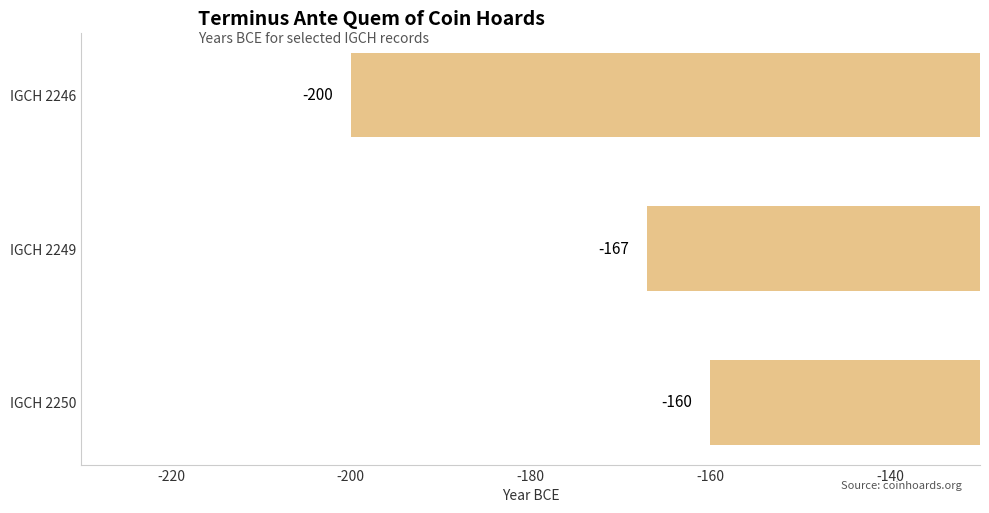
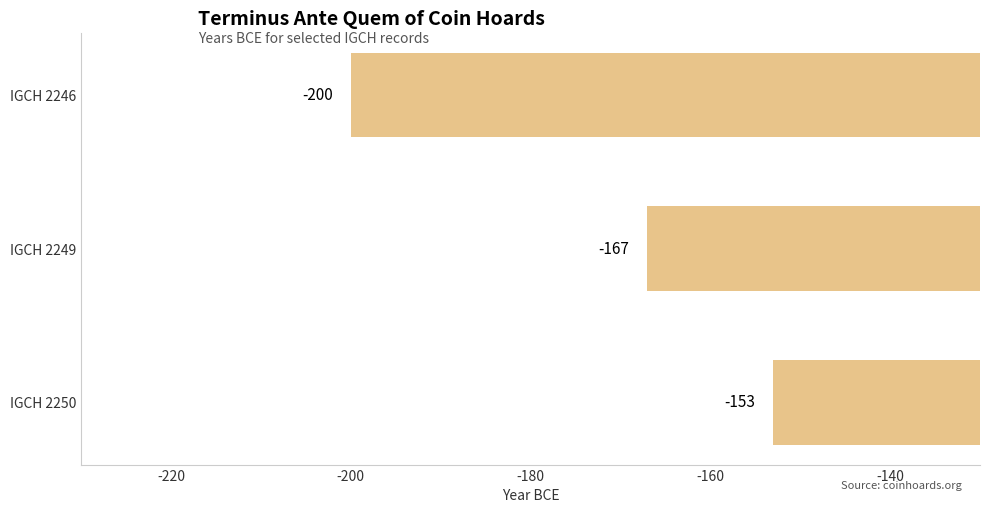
  {
    "IGCH 2246": -200,
    "IGCH 2249": -167,
-   "IGCH 2250": -160
+   "IGCH 2250": -153
  }
